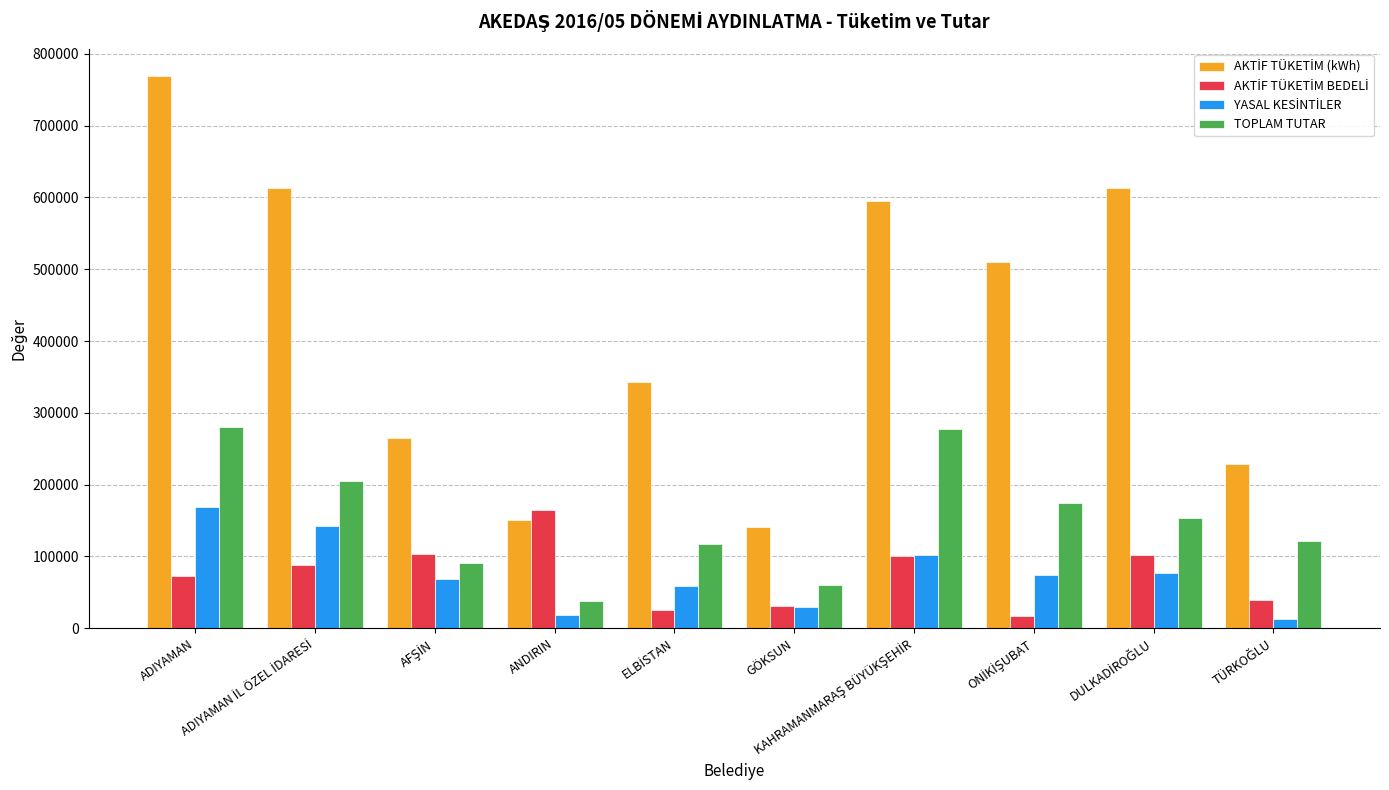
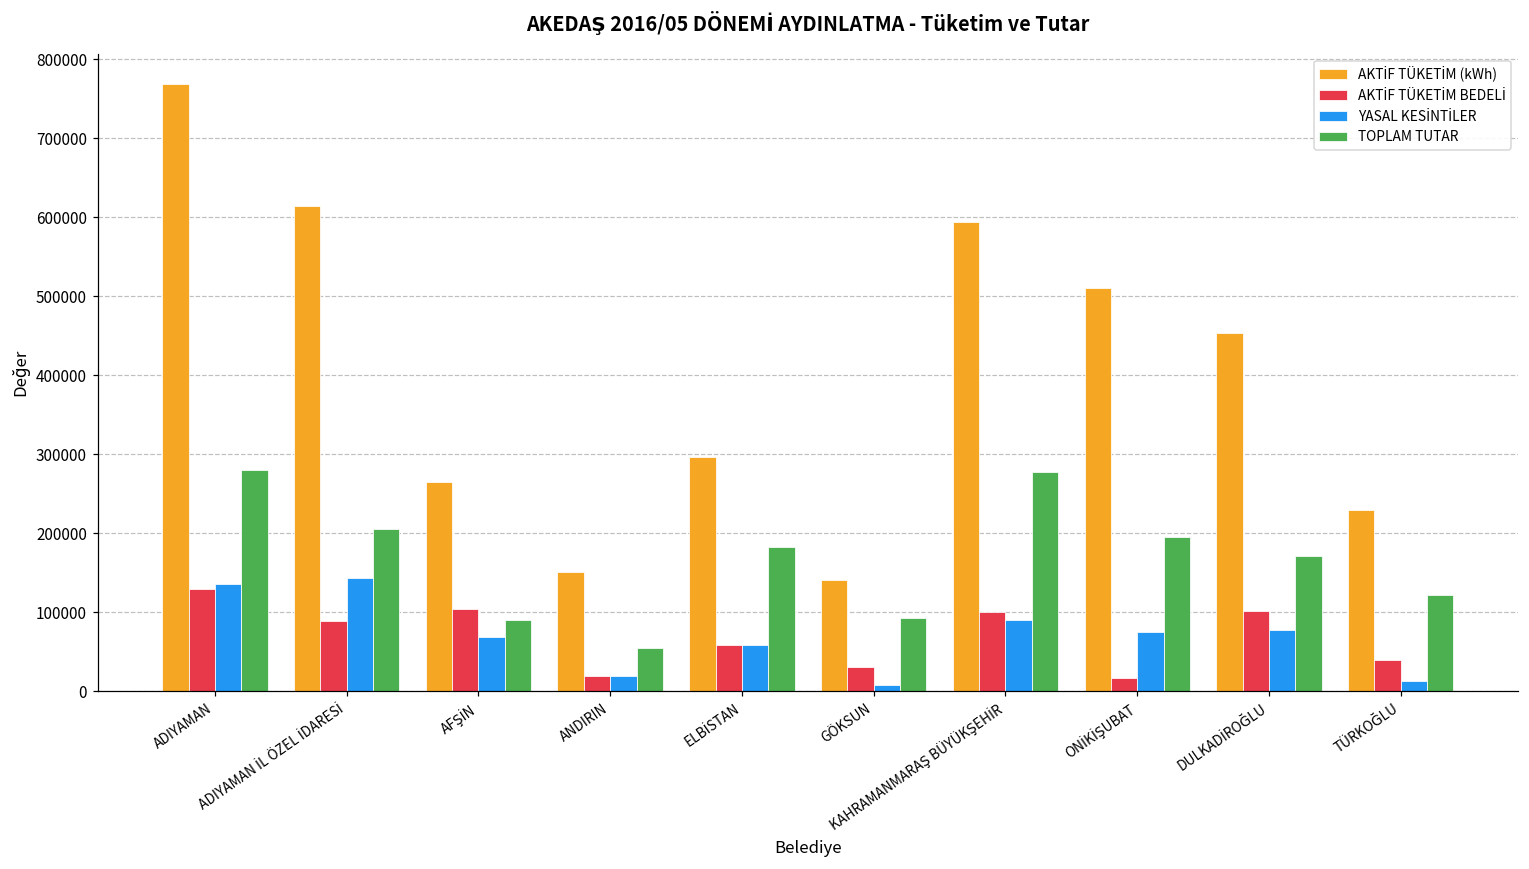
  {
    "AKTİF TÜKETİM (kWh)": {
      "ADIYAMAN": 770000,
      "ADIYAMAN İL ÖZEL İDARESİ": 610000,
      "AFŞİN": 260000,
      "ANDIRIN": 150000,
-     "ELBİSTAN": 340000,
+     "ELBİSTAN": 300000,
      "GÖKSUN": 140000,
      "KAHRAMANMARAŞ BÜYÜKŞEHİR": 590000,
      "ONİKİŞUBAT": 510000,
-     "DULKADİROĞLU": 610000,
+     "DULKADİROĞLU": 450000,
      "TÜRKOĞLU": 230000
    },
    "AKTİF TÜKETİM BEDELİ": {
-     "ADIYAMAN": 70000,
+     "ADIYAMAN": 130000,
      "ADIYAMAN İL ÖZEL İDARESİ": 90000,
      "AFŞİN": 100000,
-     "ANDIRIN": 160000,
-     "ELBİSTAN": 30000,
+     "ANDIRIN": 20000,
+     "ELBİSTAN": 60000,
      "GÖKSUN": 30000,
      "KAHRAMANMARAŞ BÜYÜKŞEHİR": 100000,
      "ONİKİŞUBAT": 20000,
      "DULKADİROĞLU": 100000,
      "TÜRKOĞLU": 40000
    },
    "YASAL KESİNTİLER": {
-     "ADIYAMAN": 170000,
+     "ADIYAMAN": 140000,
      "ADIYAMAN İL ÖZEL İDARESİ": 140000,
      "AFŞİN": 70000,
      "ANDIRIN": 20000,
      "ELBİSTAN": 60000,
-     "GÖKSUN": 30000,
-     "KAHRAMANMARAŞ BÜYÜKŞEHİR": 100000,
+     "GÖKSUN": 10000,
+     "KAHRAMANMARAŞ BÜYÜKŞEHİR": 90000,
      "ONİKİŞUBAT": 70000,
      "DULKADİROĞLU": 80000,
      "TÜRKOĞLU": 10000
    },
    "TOPLAM TUTAR": {
      "ADIYAMAN": 280000,
      "ADIYAMAN İL ÖZEL İDARESİ": 210000,
      "AFŞİN": 90000,
-     "ANDIRIN": 40000,
-     "ELBİSTAN": 120000,
-     "GÖKSUN": 60000,
+     "ANDIRIN": 50000,
+     "ELBİSTAN": 180000,
+     "GÖKSUN": 90000,
      "KAHRAMANMARAŞ BÜYÜKŞEHİR": 280000,
-     "ONİKİŞUBAT": 170000,
-     "DULKADİROĞLU": 150000,
+     "ONİKİŞUBAT": 200000,
+     "DULKADİROĞLU": 170000,
      "TÜRKOĞLU": 120000
    }
  }
